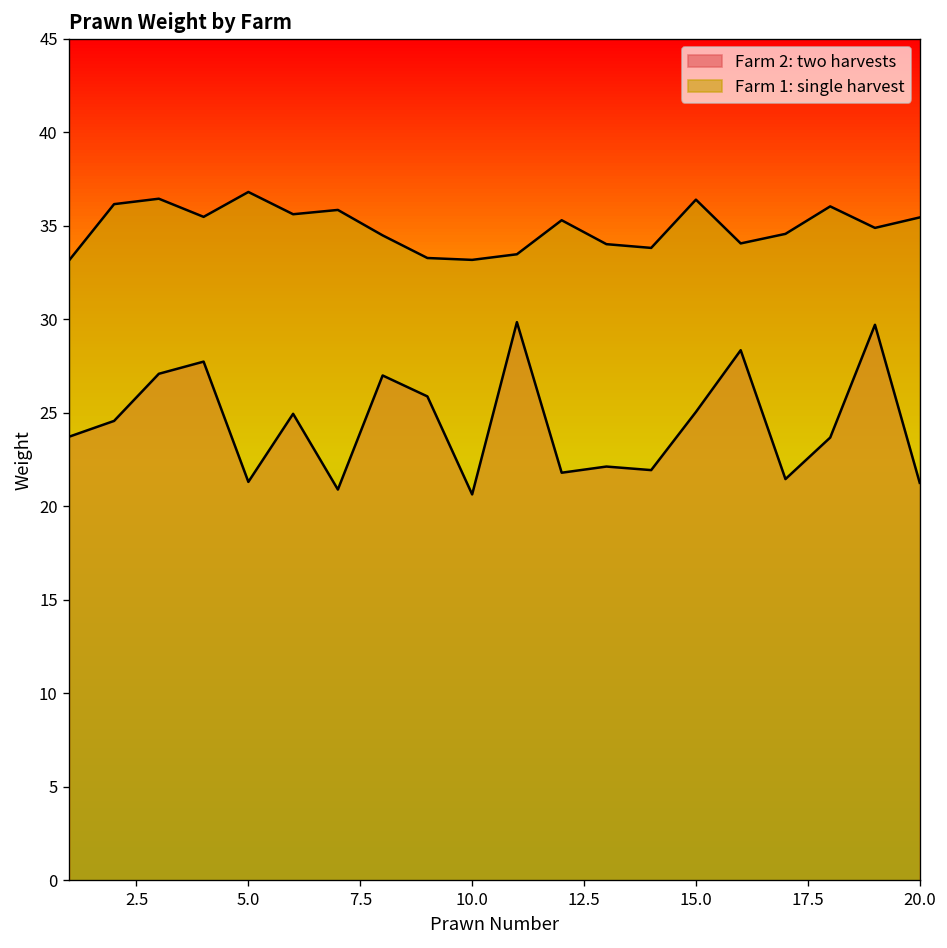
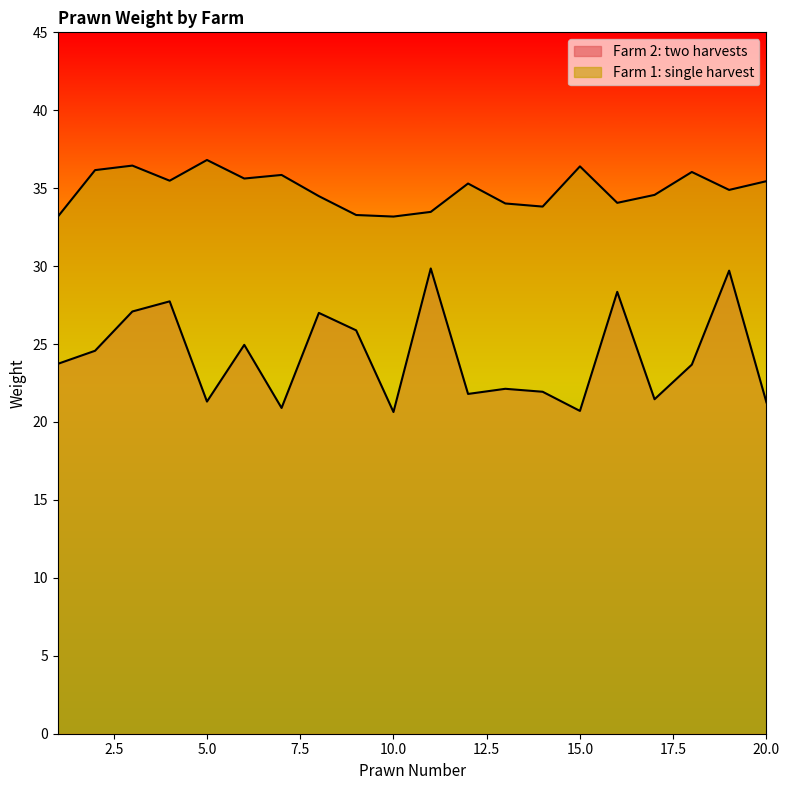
  {
    "Farm 2: two harvests": {
      "5.0": 21.3,
      "10.0": 20.6,
-     "15.0": 25.1,
+     "15.0": 20.7,
      "20.0": 21.3
    },
    "Farm 1: single harvest": {
      "5.0": 36.8,
      "10.0": 33.2,
      "15.0": 36.4,
      "20.0": 35.5
    }
  }
